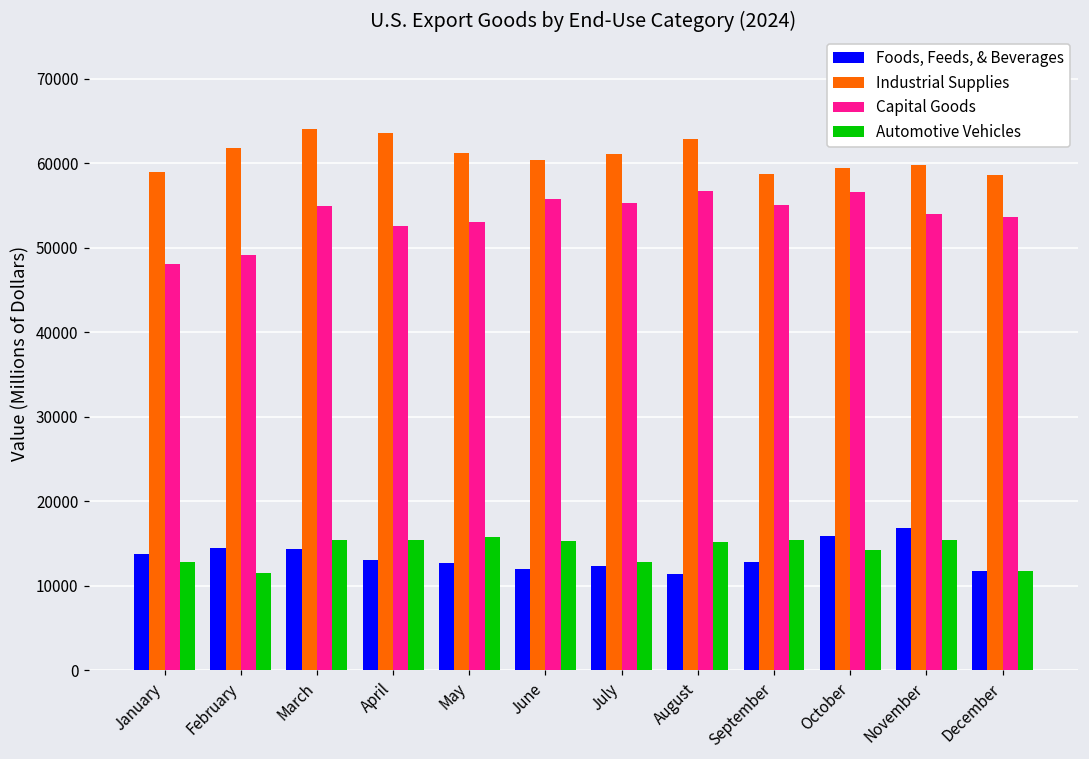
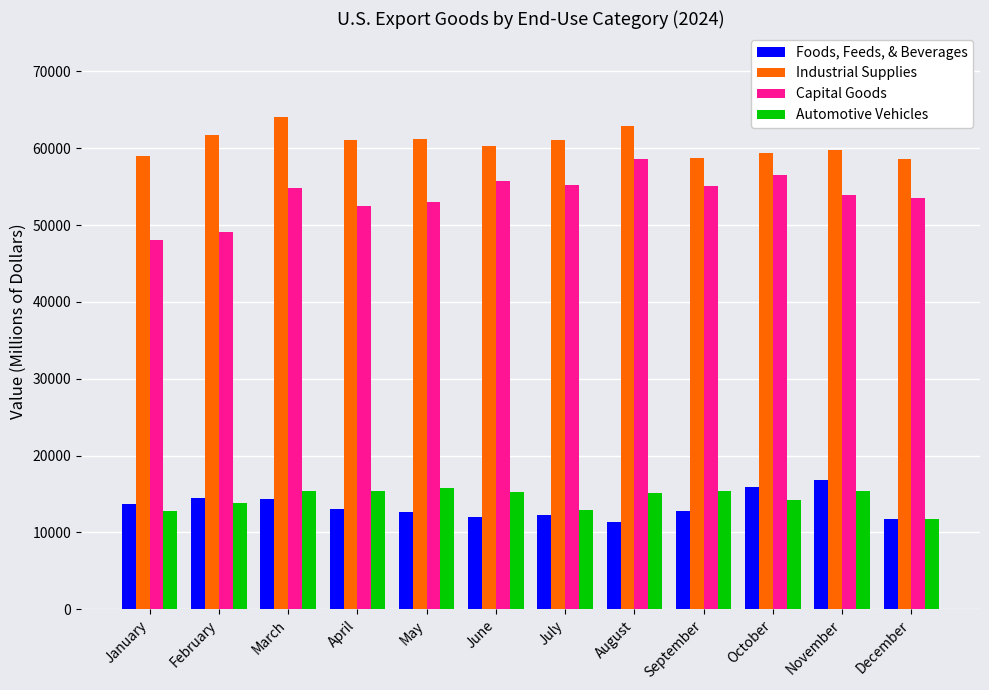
  {
    "Foods, Feeds, & Beverages": {
      "January": 14000,
      "February": 14000,
      "March": 14000,
      "April": 13000,
      "May": 13000,
      "June": 12000,
      "July": 12000,
      "August": 11000,
      "September": 13000,
      "October": 16000,
      "November": 17000,
      "December": 12000
    },
    "Industrial Supplies": {
      "January": 59000,
      "February": 62000,
      "March": 64000,
-     "April": 64000,
+     "April": 61000,
      "May": 61000,
      "June": 60000,
      "July": 61000,
      "August": 63000,
      "September": 59000,
      "October": 59000,
      "November": 60000,
      "December": 59000
    },
    "Capital Goods": {
      "January": 48000,
      "February": 49000,
      "March": 55000,
      "April": 53000,
      "May": 53000,
      "June": 56000,
      "July": 55000,
-     "August": 57000,
+     "August": 59000,
      "September": 55000,
      "October": 57000,
      "November": 54000,
      "December": 54000
    },
    "Automotive Vehicles": {
      "January": 13000,
-     "February": 11000,
+     "February": 14000,
      "March": 15000,
      "April": 15000,
      "May": 16000,
      "June": 15000,
      "July": 13000,
      "August": 15000,
      "September": 15000,
      "October": 14000,
      "November": 15000,
      "December": 12000
    }
  }
